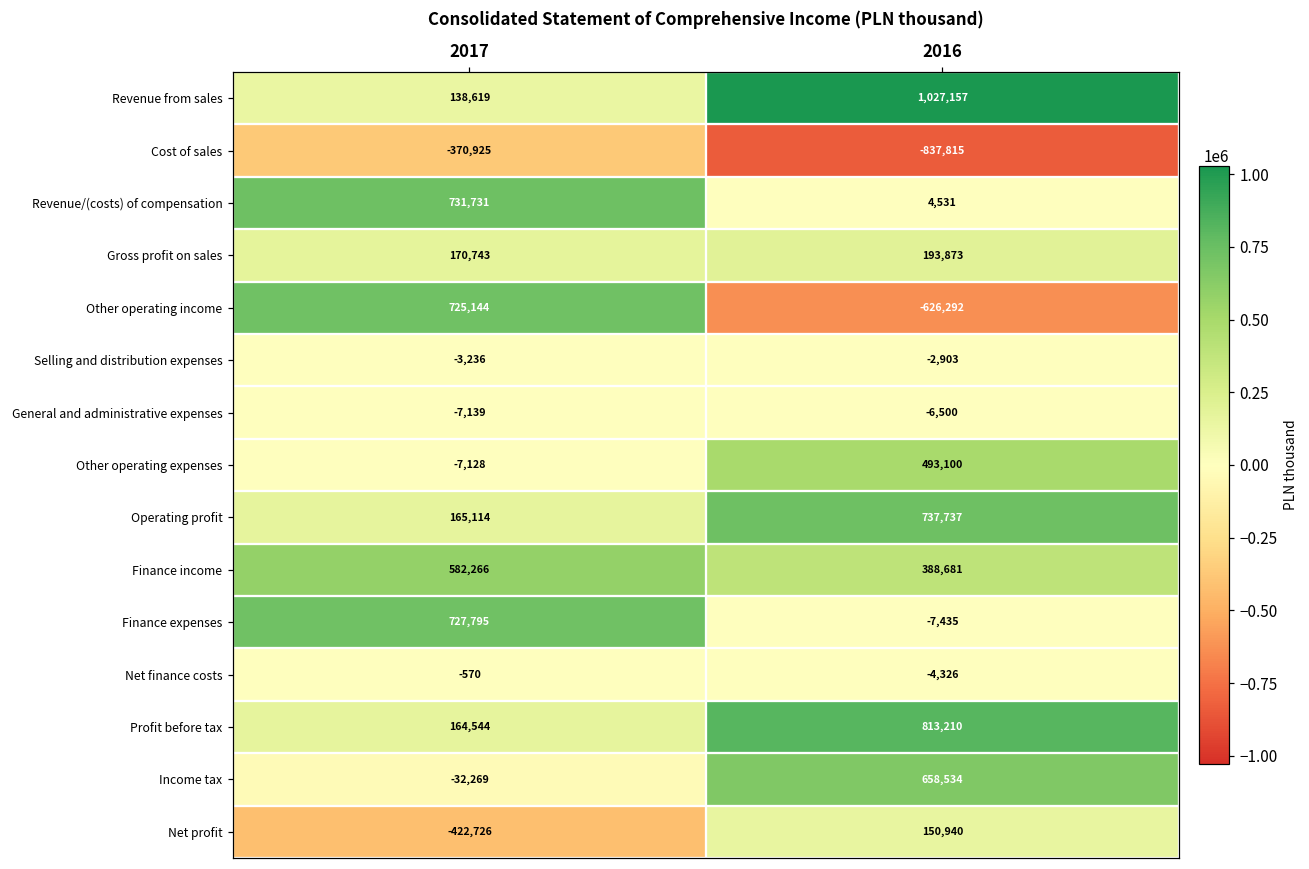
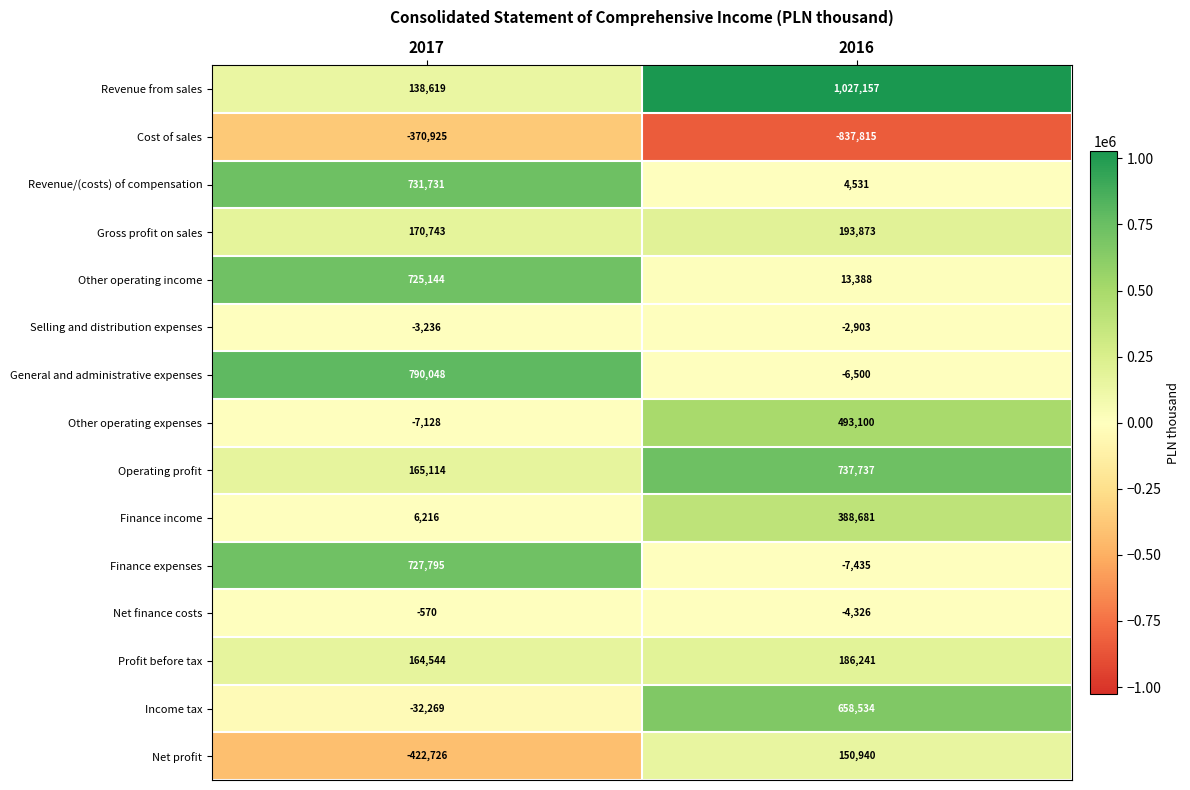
  {
    "Revenue from sales": {
      "2017": "138,619",
      "2016": "1,027,157"
    },
    "Cost of sales": {
      "2017": "-370,925",
      "2016": "-837,815"
    },
    "Revenue/(costs) of compensation": {
      "2017": "731,731",
      "2016": "4,531"
    },
    "Gross profit on sales": {
      "2017": "170,743",
      "2016": "193,873"
    },
    "Other operating income": {
      "2017": "725,144",
-     "2016": "-626,292"
+     "2016": "13,388"
    },
    "Selling and distribution expenses": {
      "2017": "-3,236",
      "2016": "-2,903"
    },
    "General and administrative expenses": {
-     "2017": "-7,139",
+     "2017": "790,048",
      "2016": "-6,500"
    },
    "Other operating expenses": {
      "2017": "-7,128",
      "2016": "493,100"
    },
    "Operating profit": {
      "2017": "165,114",
      "2016": "737,737"
    },
    "Finance income": {
-     "2017": "582,266",
+     "2017": "6,216",
      "2016": "388,681"
    },
    "Finance expenses": {
      "2017": "727,795",
      "2016": "-7,435"
    },
    "Net finance costs": {
      "2017": "-570",
      "2016": "-4,326"
    },
    "Profit before tax": {
      "2017": "164,544",
-     "2016": "813,210"
+     "2016": "186,241"
    },
    "Income tax": {
      "2017": "-32,269",
      "2016": "658,534"
    },
    "Net profit": {
      "2017": "-422,726",
      "2016": "150,940"
    }
  }
